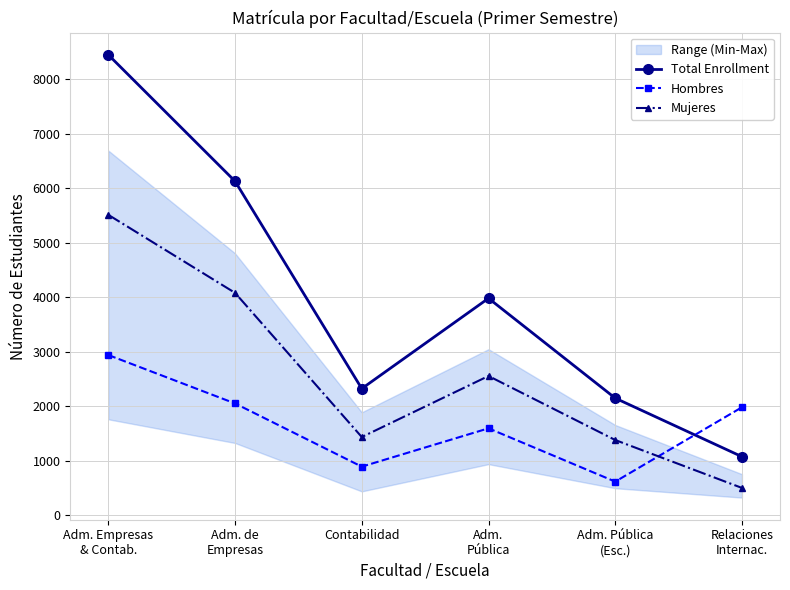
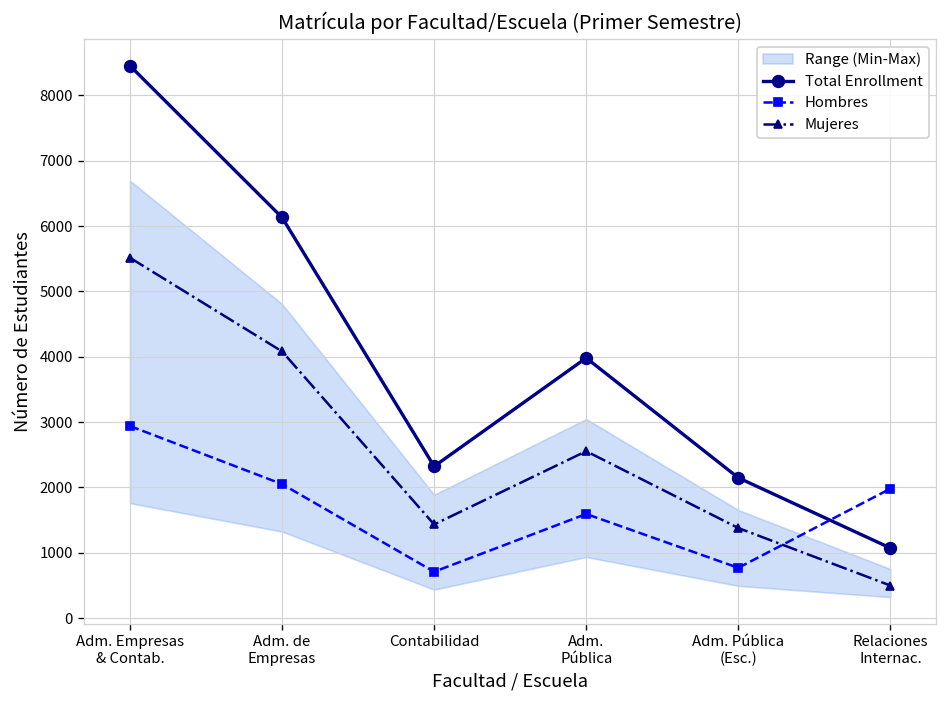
  {
    "Hombres": {
      "Adm. Empresas & Contab.": 2900,
      "Adm. de Empresas": 2100,
-     "Contabilidad": 900,
+     "Contabilidad": 700,
      "Adm. Pública": 1600,
-     "Adm. Pública (Esc.)": 600,
+     "Adm. Pública (Esc.)": 800,
      "Relaciones Internac.": 2000
    }
  }
